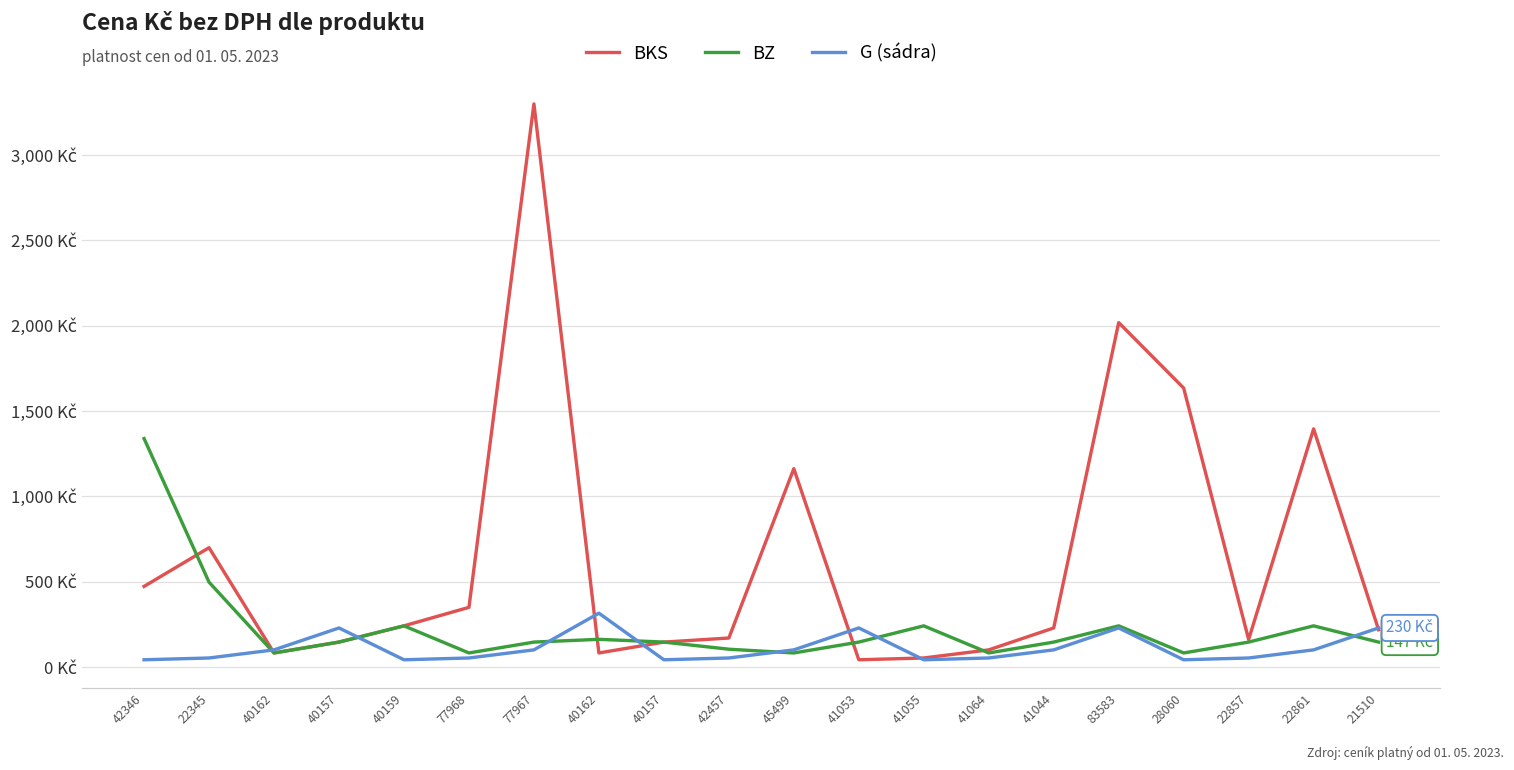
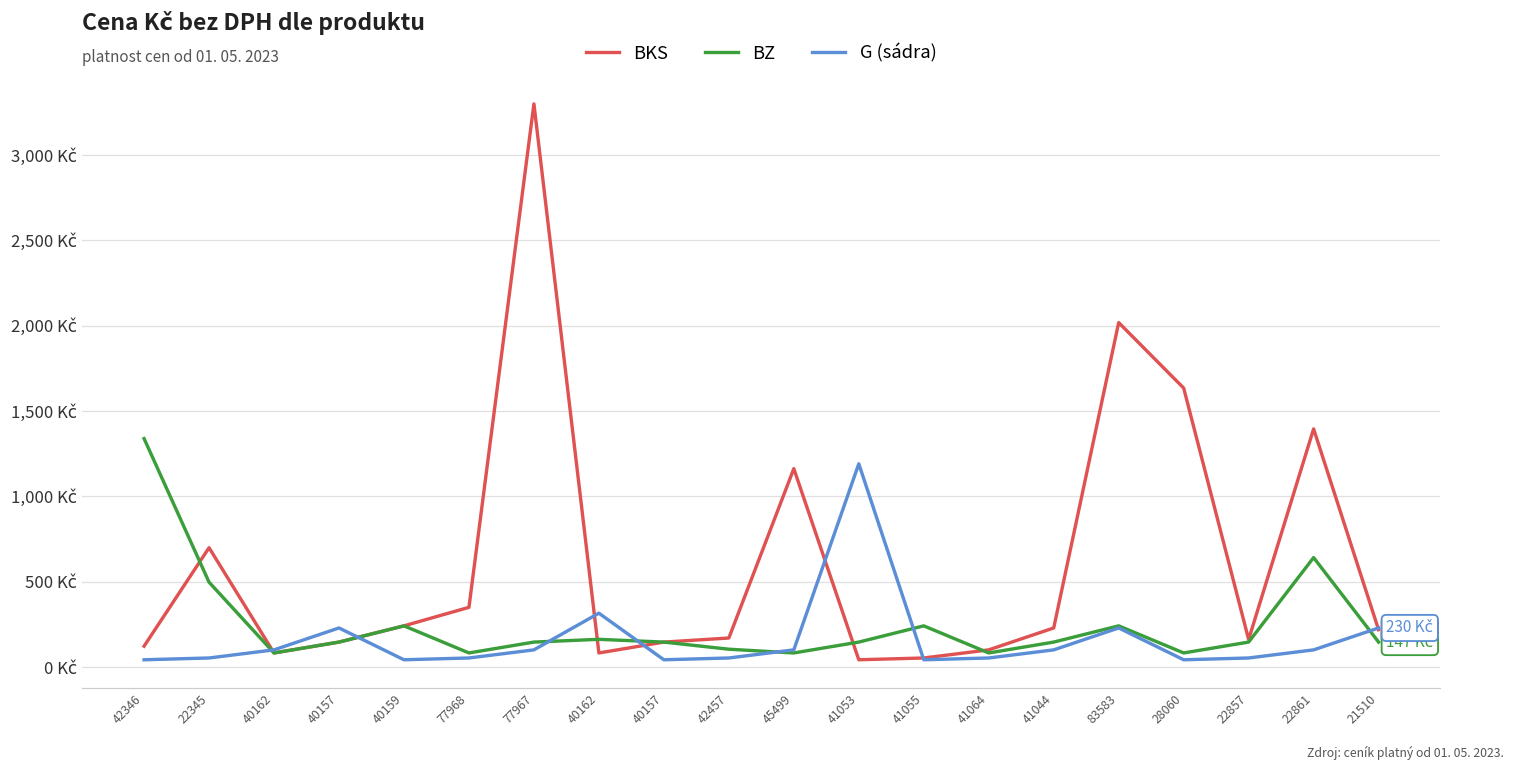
  {
    "BKS": {
-     "42346": "470 Kč",
+     "42346": "120 Kč",
      "22345": "700 Kč",
      "77968": "350 Kč",
      "77967": "3,300 Kč",
      "42457": "170 Kč",
      "45499": "1,160 Kč",
      "41053": "40 Kč",
      "41064": "100 Kč",
      "41044": "230 Kč",
      "83583": "2,020 Kč",
      "28060": "1,630 Kč",
      "22861": "1,400 Kč"
    },
    "BZ": {
      "42346": "1,340 Kč",
      "22345": "500 Kč",
      "77968": "80 Kč",
      "77967": "150 Kč",
      "42457": "110 Kč",
      "45499": "80 Kč",
      "41053": "150 Kč",
      "41055": "240 Kč",
      "41064": "80 Kč",
      "41044": "150 Kč",
      "28060": "80 Kč",
-     "22861": "240 Kč"
+     "22861": "640 Kč"
    },
    "G (sádra)": {
      "42346": "40 Kč",
      "22345": "50 Kč",
      "40159": "40 Kč",
      "77968": "50 Kč",
      "77967": "100 Kč",
      "42457": "50 Kč",
      "45499": "100 Kč",
-     "41053": "230 Kč",
+     "41053": "1,190 Kč",
      "41064": "50 Kč",
      "41044": "100 Kč",
      "28060": "40 Kč",
      "22857": "50 Kč",
      "22861": "100 Kč"
    }
  }
